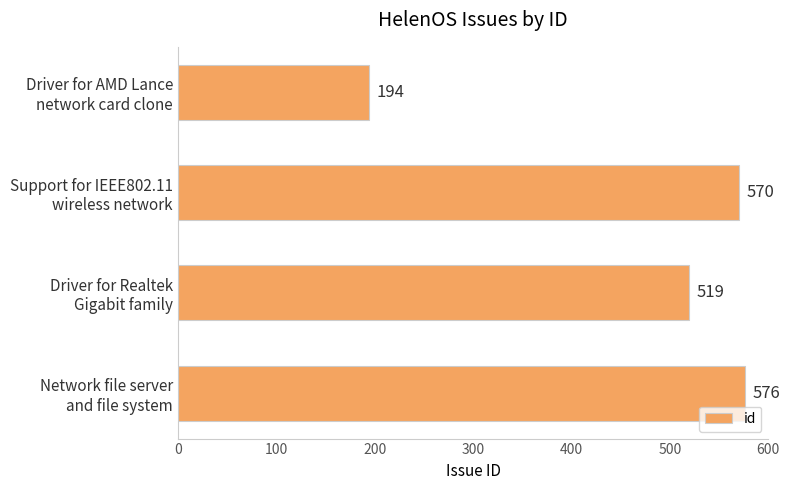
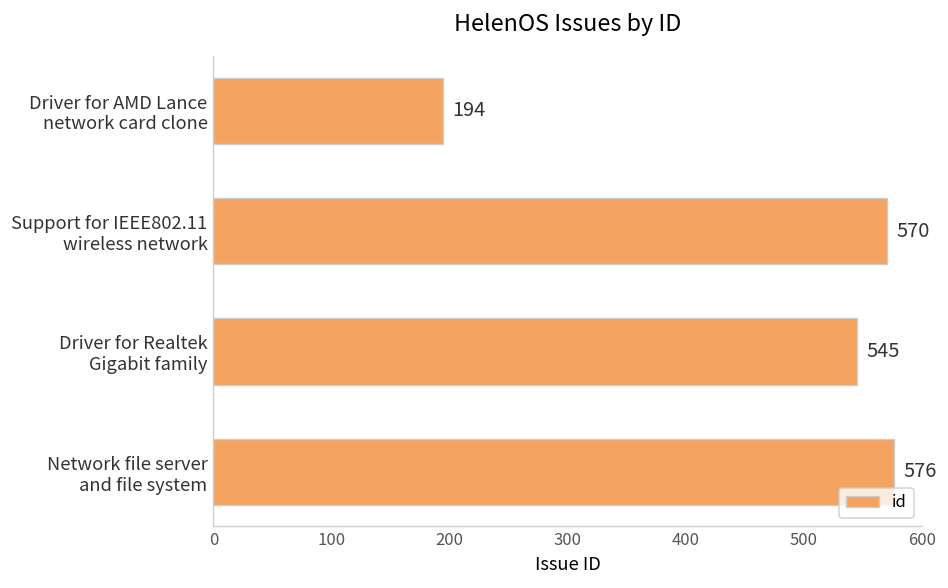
  {
    "Driver for AMD Lance network card clone": 194,
    "Support for IEEE802.11 wireless network": 570,
-   "Driver for Realtek Gigabit family": 519,
+   "Driver for Realtek Gigabit family": 545,
    "Network file server and file system": 576
  }
